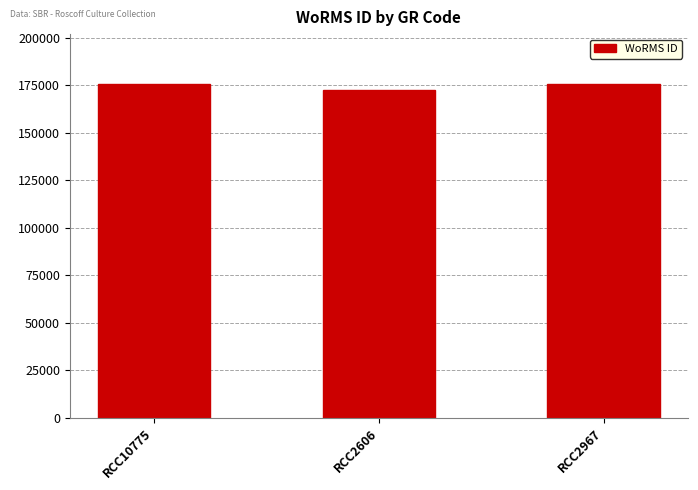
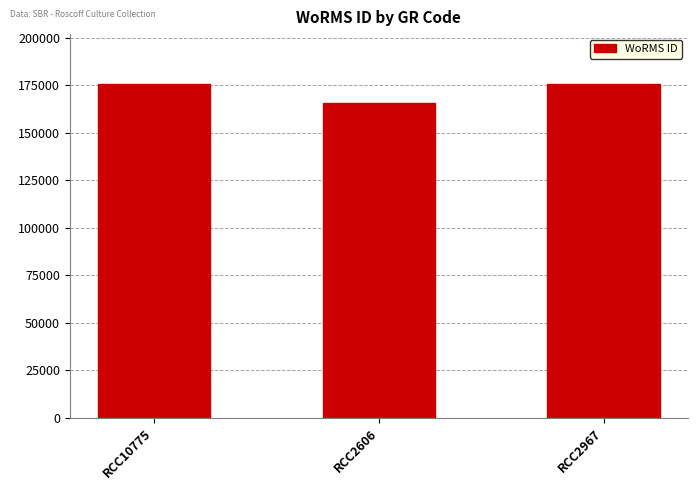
  {
    "RCC10775": 176000,
-   "RCC2606": 173000,
+   "RCC2606": 166000,
    "RCC2967": 176000
  }
